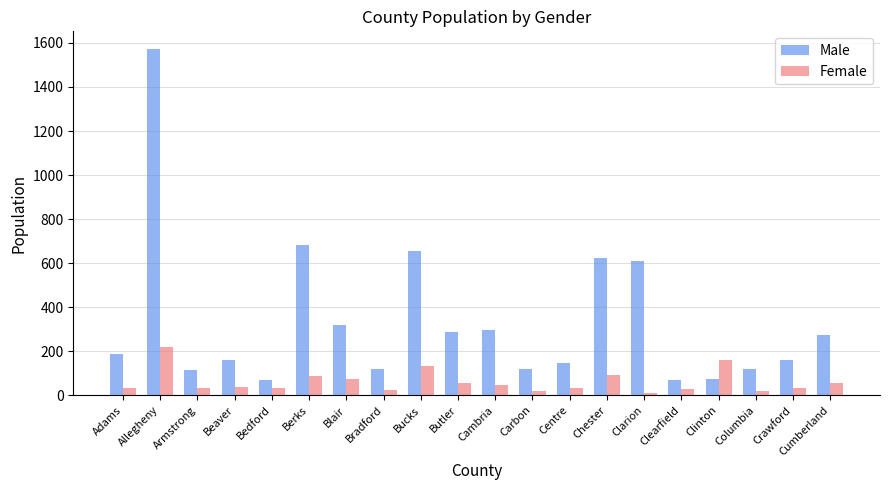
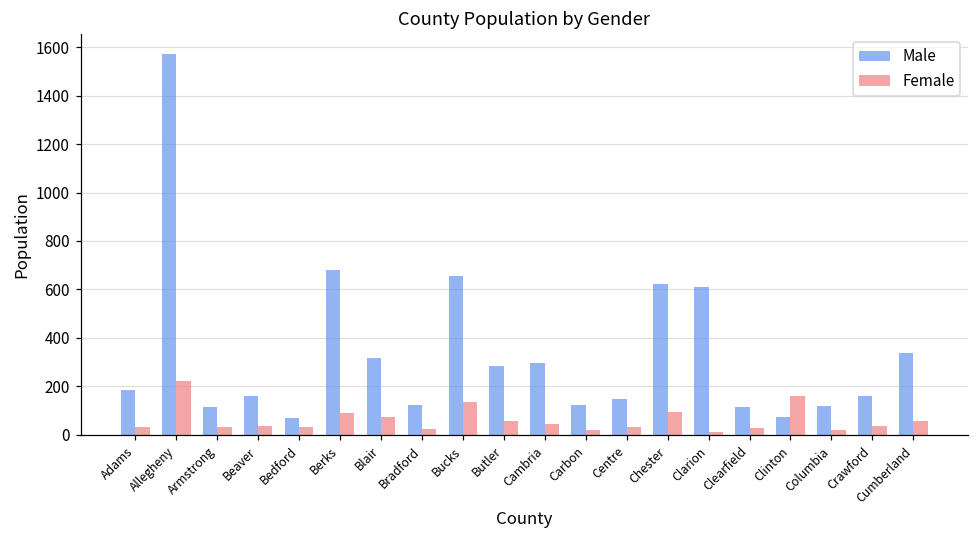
  {
    "Male": {
      "Adams": 190,
      "Allegheny": 1570,
      "Armstrong": 110,
      "Beaver": 160,
      "Bedford": 70,
      "Berks": 680,
      "Blair": 320,
      "Bradford": 120,
      "Bucks": 660,
      "Butler": 290,
      "Cambria": 300,
      "Carbon": 120,
      "Centre": 150,
      "Chester": 620,
      "Clarion": 610,
-     "Clearfield": 70,
+     "Clearfield": 110,
      "Clinton": 70,
      "Columbia": 120,
      "Crawford": 160,
-     "Cumberland": 270
+     "Cumberland": 340
    },
    "Female": {
      "Adams": 30,
      "Allegheny": 220,
      "Armstrong": 30,
      "Beaver": 40,
      "Bedford": 30,
      "Berks": 90,
      "Blair": 80,
      "Bradford": 20,
      "Bucks": 130,
      "Butler": 60,
      "Cambria": 50,
      "Carbon": 20,
      "Centre": 30,
      "Chester": 90,
      "Clearfield": 30,
      "Clinton": 160,
      "Columbia": 20,
      "Crawford": 40,
      "Cumberland": 60
    }
  }
